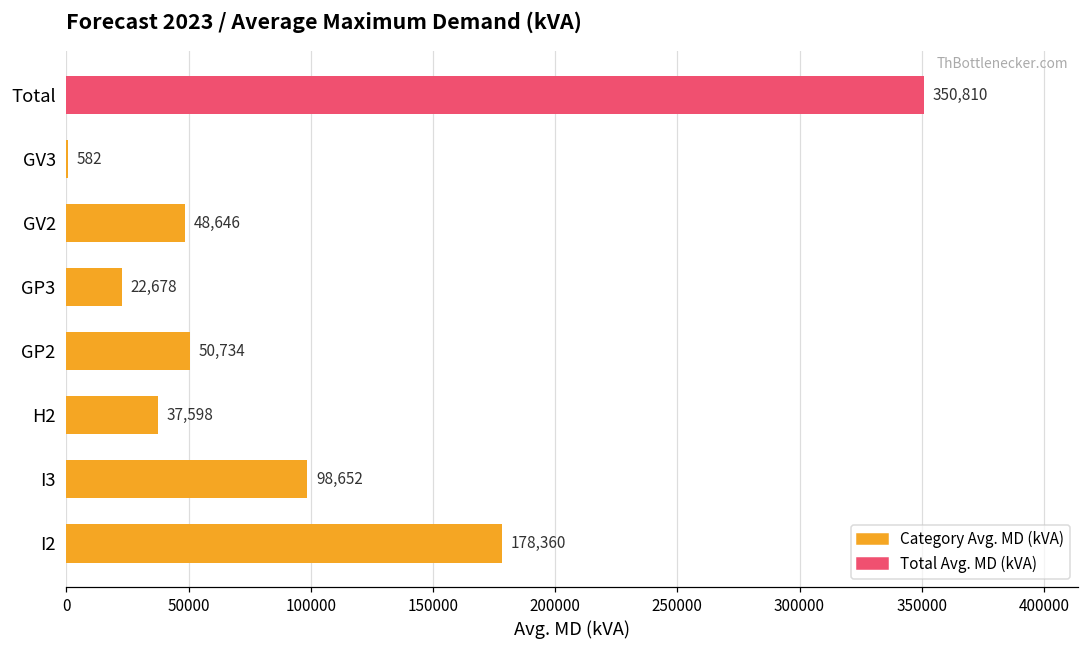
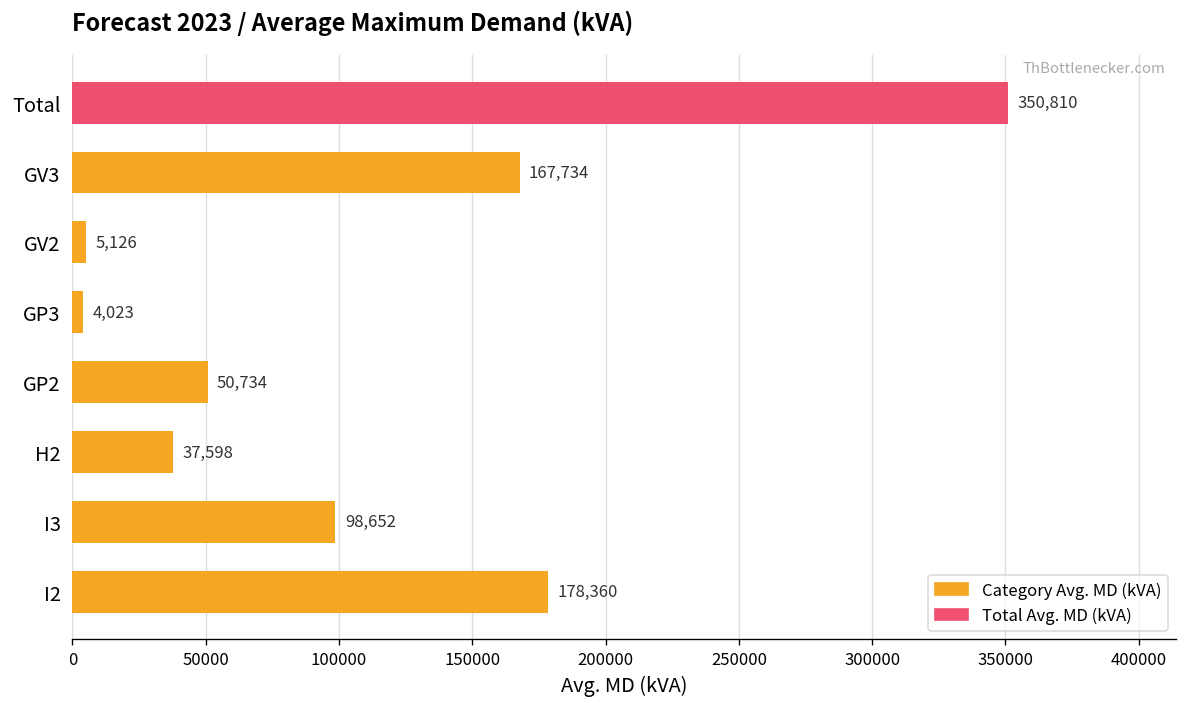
  {
    "Total": "350,810",
-   "GV3": "582",
-   "GV2": "48,646",
-   "GP3": "22,678",
+   "GV3": "167,734",
+   "GV2": "5,126",
+   "GP3": "4,023",
    "GP2": "50,734",
    "H2": "37,598",
    "I3": "98,652",
    "I2": "178,360"
  }
